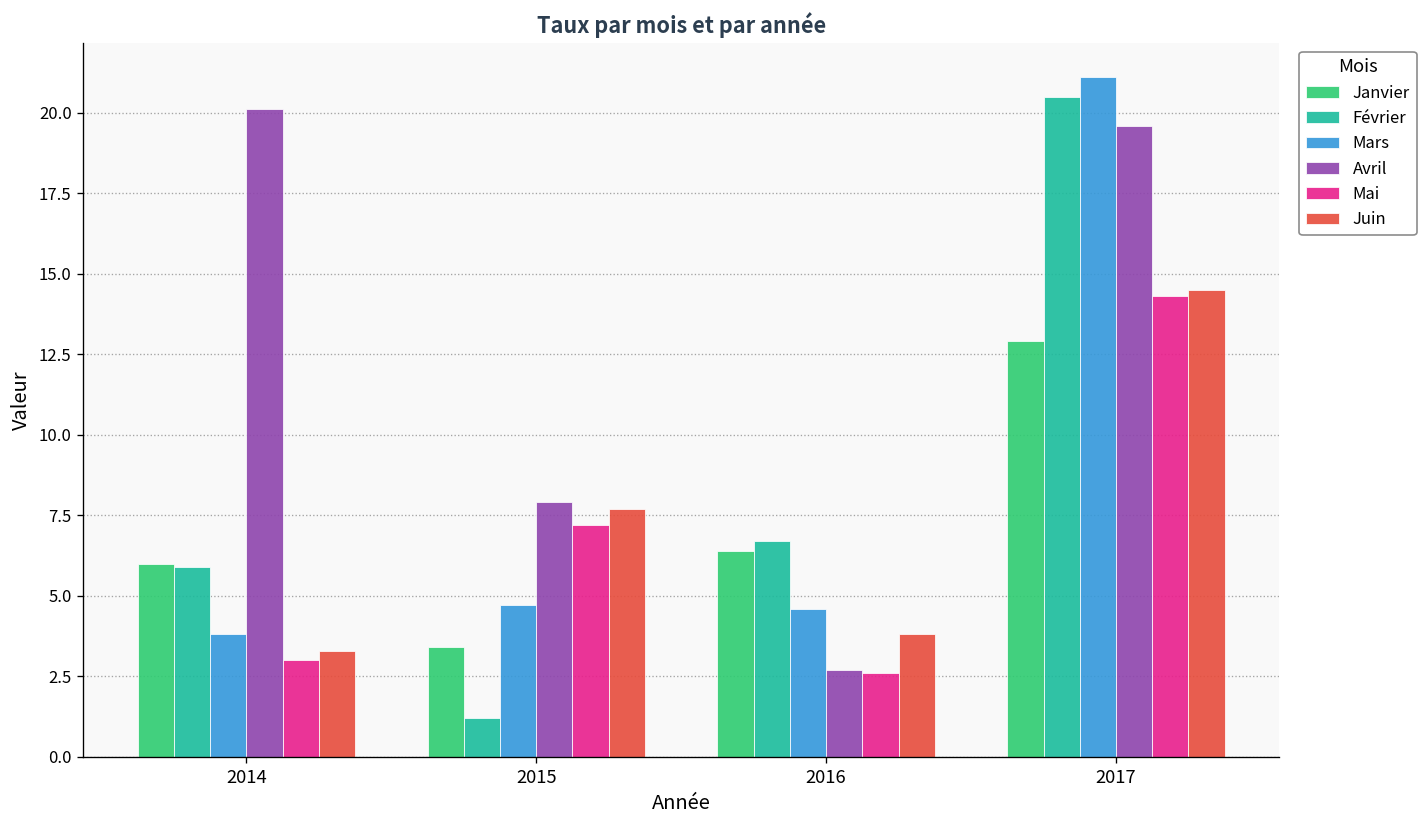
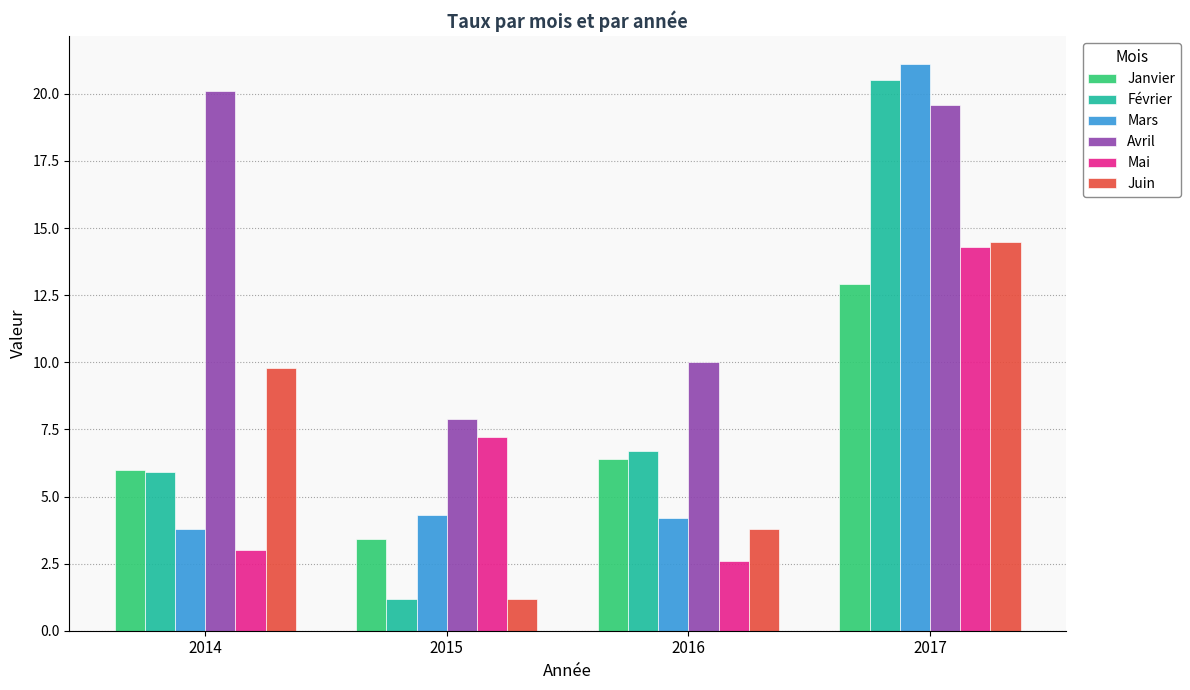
  {
    "Mars": {
      "2014": 3.8,
-     "2015": 4.7,
-     "2016": 4.6,
+     "2015": 4.3,
+     "2016": 4.2,
      "2017": 21.1
    },
    "Avril": {
      "2014": 20.1,
      "2015": 7.9,
-     "2016": 2.7,
+     "2016": 10.0,
      "2017": 19.6
    },
    "Mai": {
      "2014": 3.0,
      "2015": 7.2,
      "2016": 2.6,
      "2017": 14.3
    },
    "Juin": {
-     "2014": 3.3,
-     "2015": 7.7,
+     "2014": 9.8,
+     "2015": 1.2,
      "2016": 3.8,
      "2017": 14.5
    }
  }
